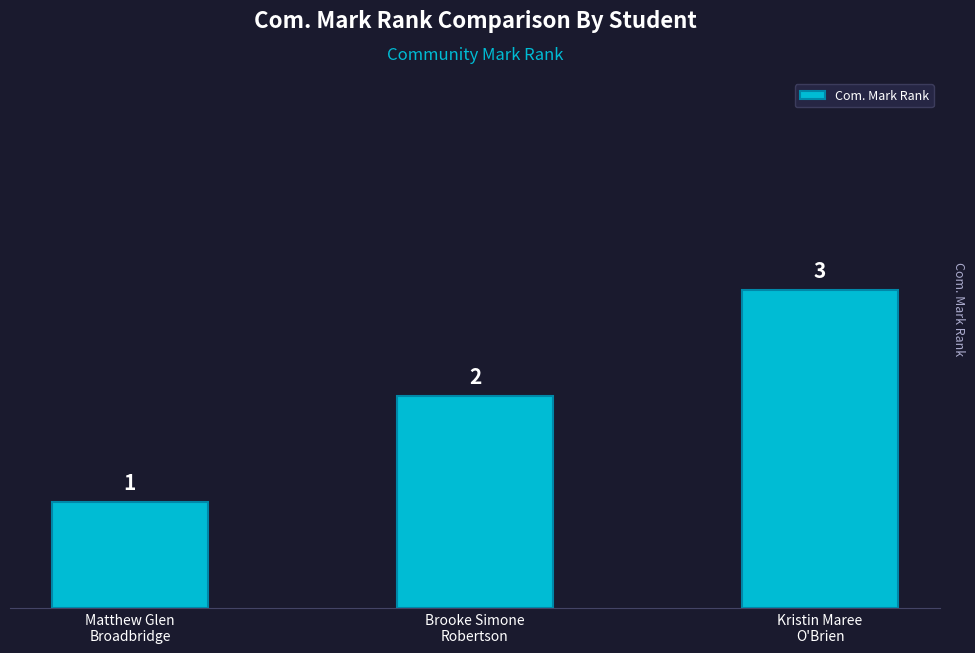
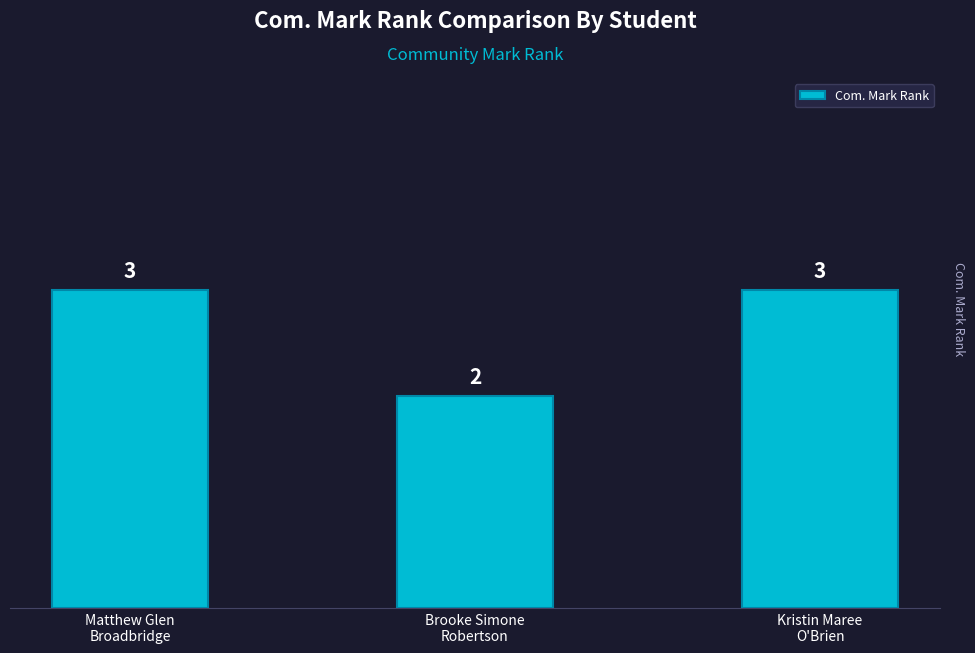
  {
-   "Matthew Glen Broadbridge": 1,
+   "Matthew Glen Broadbridge": 3,
    "Brooke Simone Robertson": 2,
    "Kristin Maree O'Brien": 3
  }
